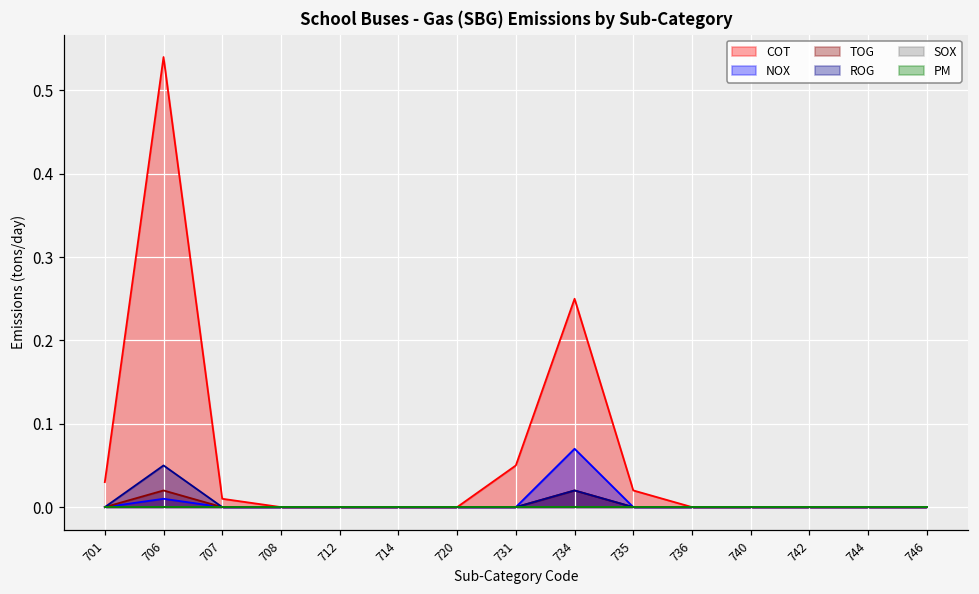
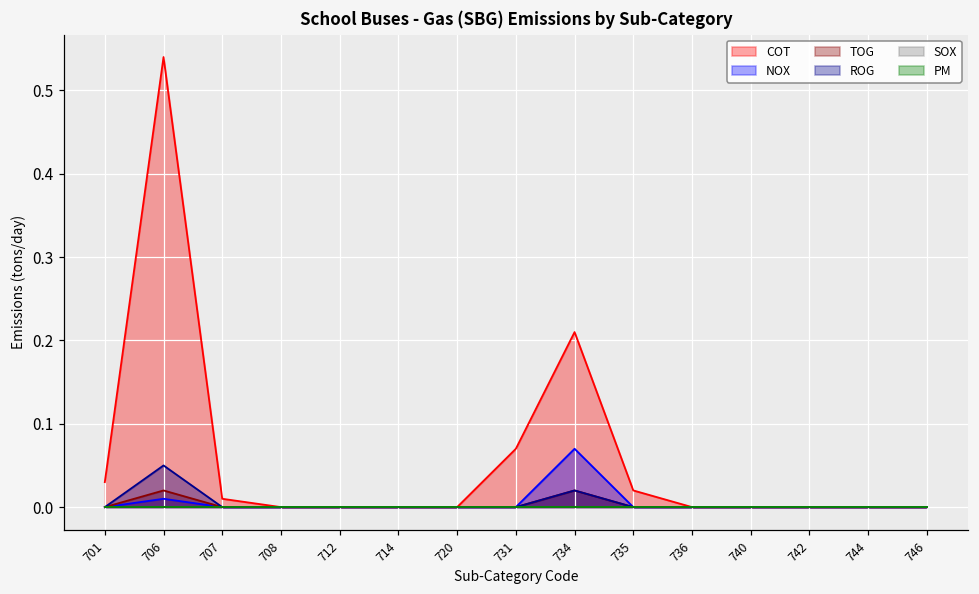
  {
    "COT": {
      "701": 0.03,
      "706": 0.54,
      "707": 0.01,
-     "731": 0.05,
-     "734": 0.25,
+     "731": 0.07,
+     "734": 0.21,
      "735": 0.02
    },
    "NOX": {
      "706": 0.01,
      "734": 0.07
    },
    "TOG": {
      "706": 0.02
    },
    "ROG": {
      "706": 0.05
    },
    "PM": {
      "706": 0.00,
      "734": 0.00
    }
  }
